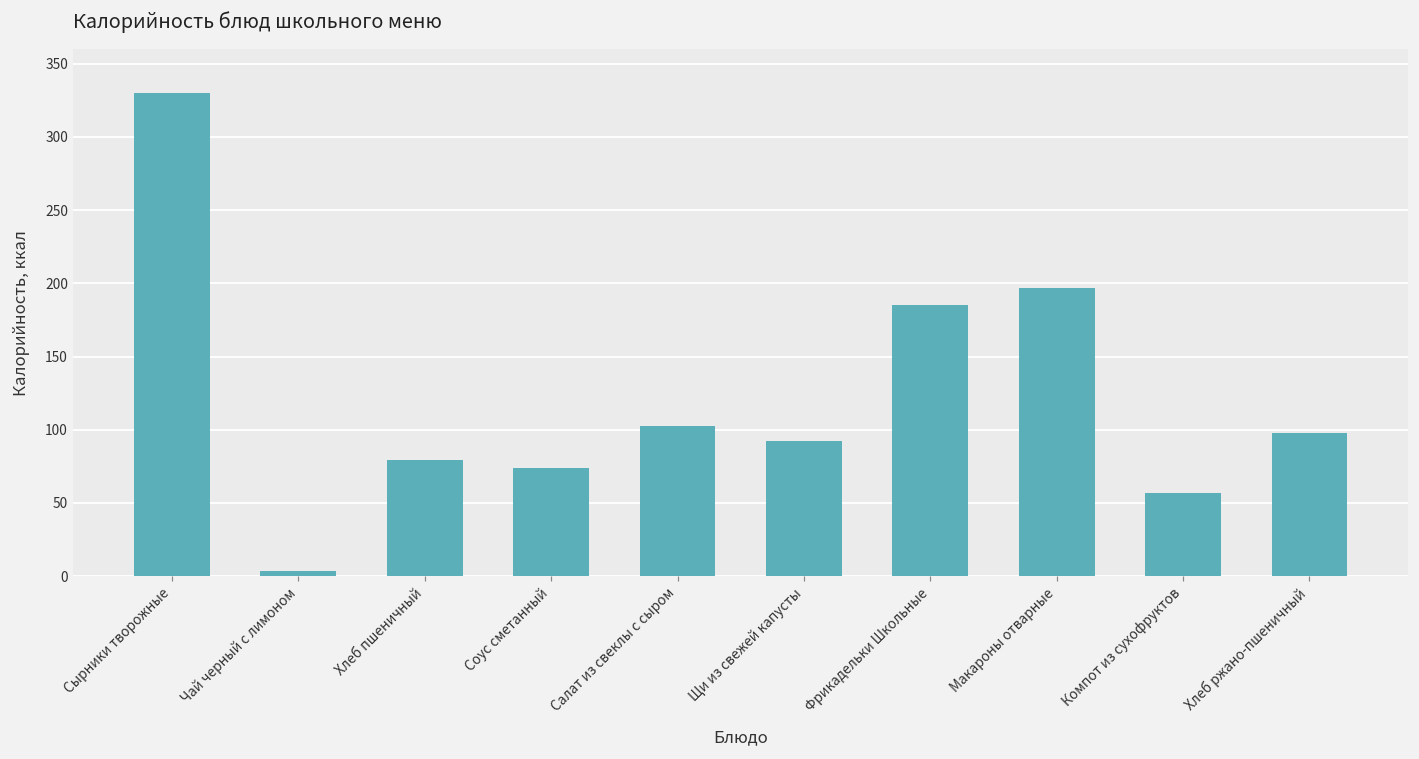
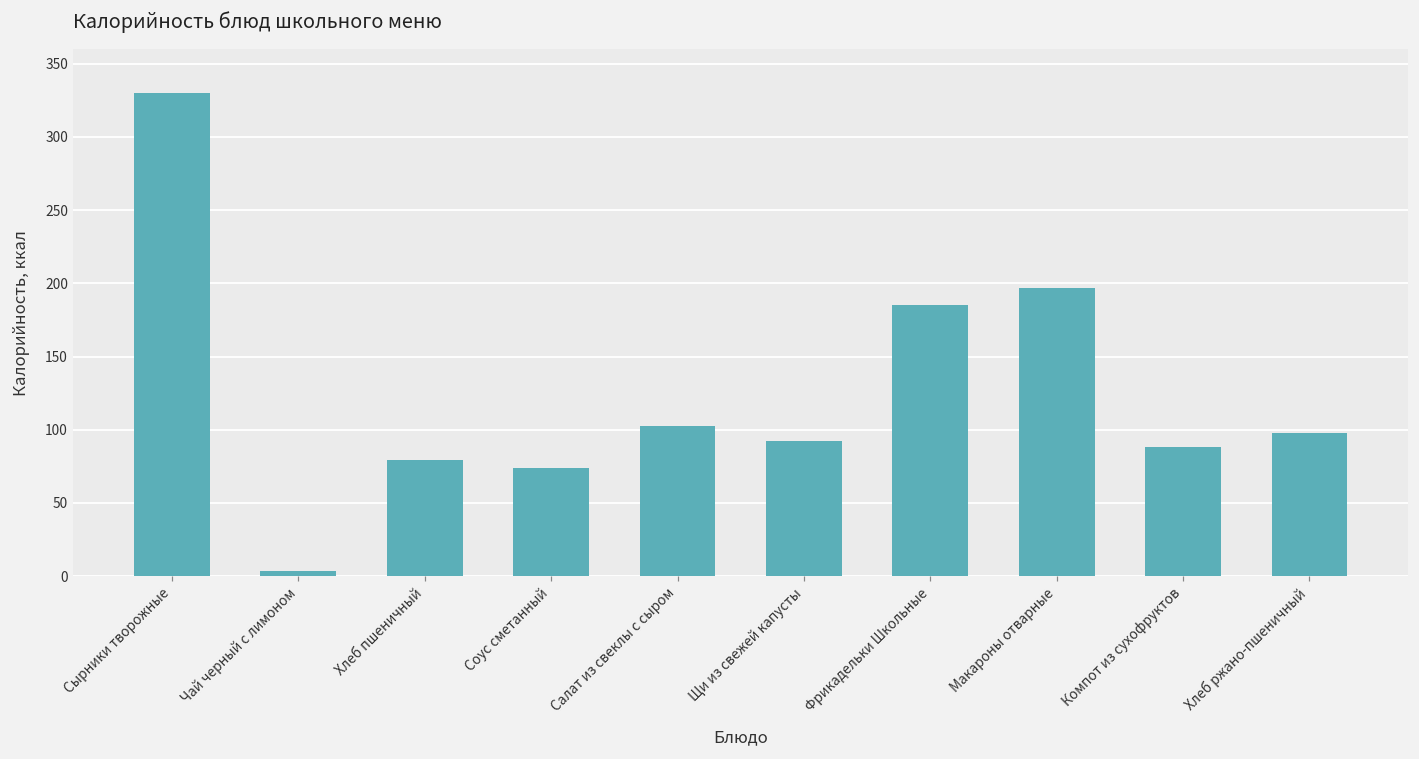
  {
    "Сырники творожные": 330,
    "Чай черный с лимоном": 4,
    "Хлеб пшеничный": 80,
    "Соус сметанный": 74,
    "Салат из свеклы с сыром": 103,
    "Щи из свежей капусты": 93,
    "Фрикадельки Школьные": 185,
    "Макароны отварные": 197,
-   "Компот из сухофруктов": 57,
+   "Компот из сухофруктов": 88,
    "Хлеб ржано-пшеничный": 98
  }
